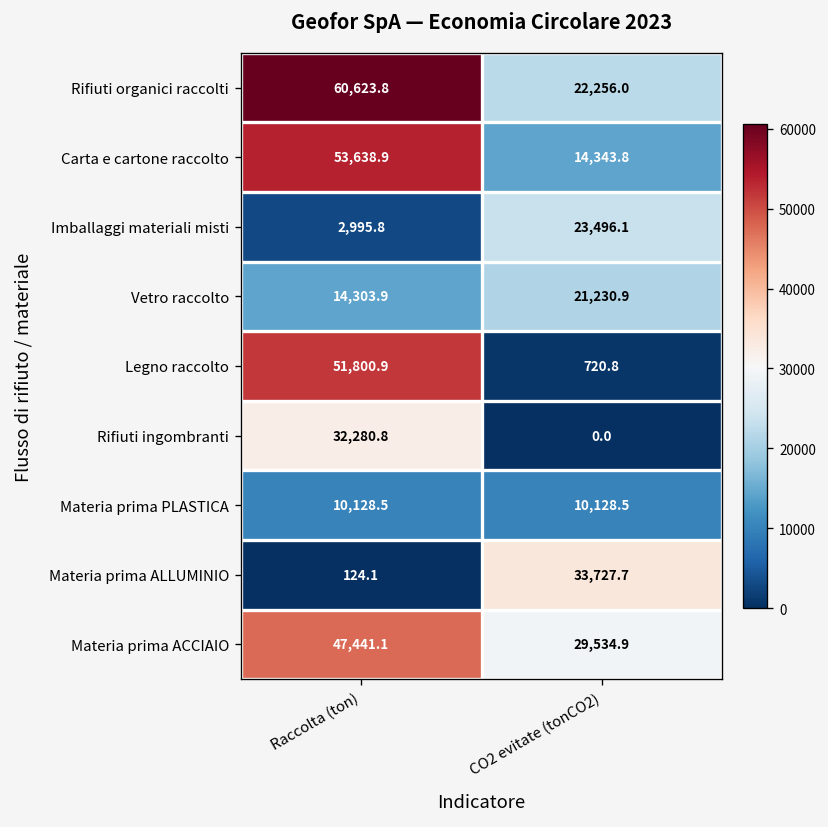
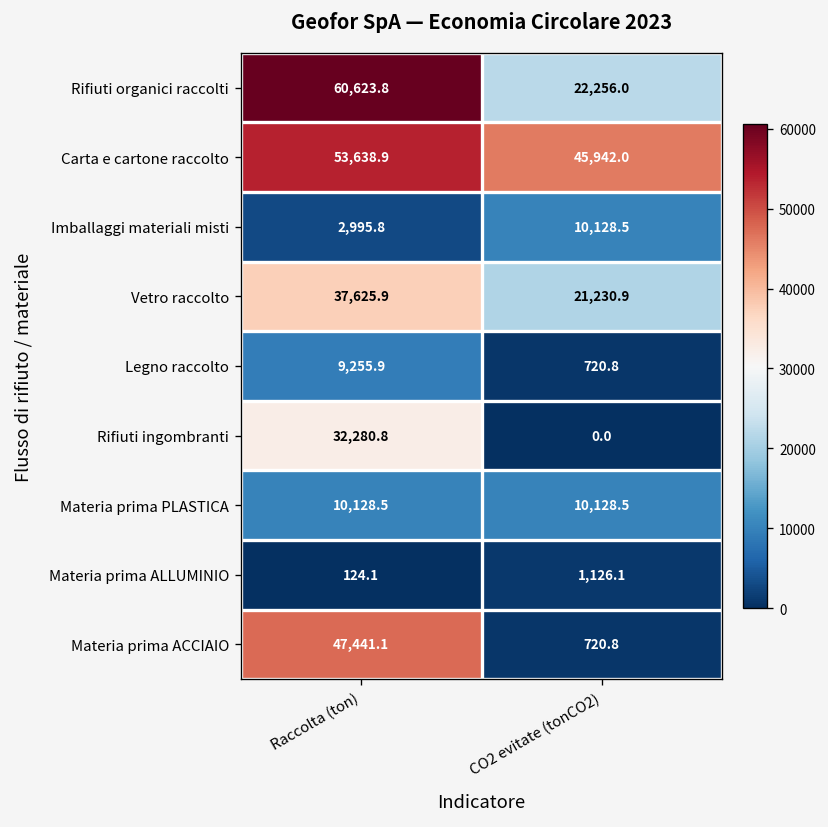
  {
    "Rifiuti organici raccolti": {
      "Raccolta (ton)": "60,623.8",
      "CO2 evitate (tonCO2)": "22,256.0"
    },
    "Carta e cartone raccolto": {
      "Raccolta (ton)": "53,638.9",
-     "CO2 evitate (tonCO2)": "14,343.8"
+     "CO2 evitate (tonCO2)": "45,942.0"
    },
    "Imballaggi materiali misti": {
      "Raccolta (ton)": "2,995.8",
-     "CO2 evitate (tonCO2)": "23,496.1"
+     "CO2 evitate (tonCO2)": "10,128.5"
    },
    "Vetro raccolto": {
-     "Raccolta (ton)": "14,303.9",
+     "Raccolta (ton)": "37,625.9",
      "CO2 evitate (tonCO2)": "21,230.9"
    },
    "Legno raccolto": {
-     "Raccolta (ton)": "51,800.9",
+     "Raccolta (ton)": "9,255.9",
      "CO2 evitate (tonCO2)": "720.8"
    },
    "Rifiuti ingombranti": {
      "Raccolta (ton)": "32,280.8",
      "CO2 evitate (tonCO2)": "0.0"
    },
    "Materia prima PLASTICA": {
      "Raccolta (ton)": "10,128.5",
      "CO2 evitate (tonCO2)": "10,128.5"
    },
    "Materia prima ALLUMINIO": {
      "Raccolta (ton)": "124.1",
-     "CO2 evitate (tonCO2)": "33,727.7"
+     "CO2 evitate (tonCO2)": "1,126.1"
    },
    "Materia prima ACCIAIO": {
      "Raccolta (ton)": "47,441.1",
-     "CO2 evitate (tonCO2)": "29,534.9"
+     "CO2 evitate (tonCO2)": "720.8"
    }
  }
